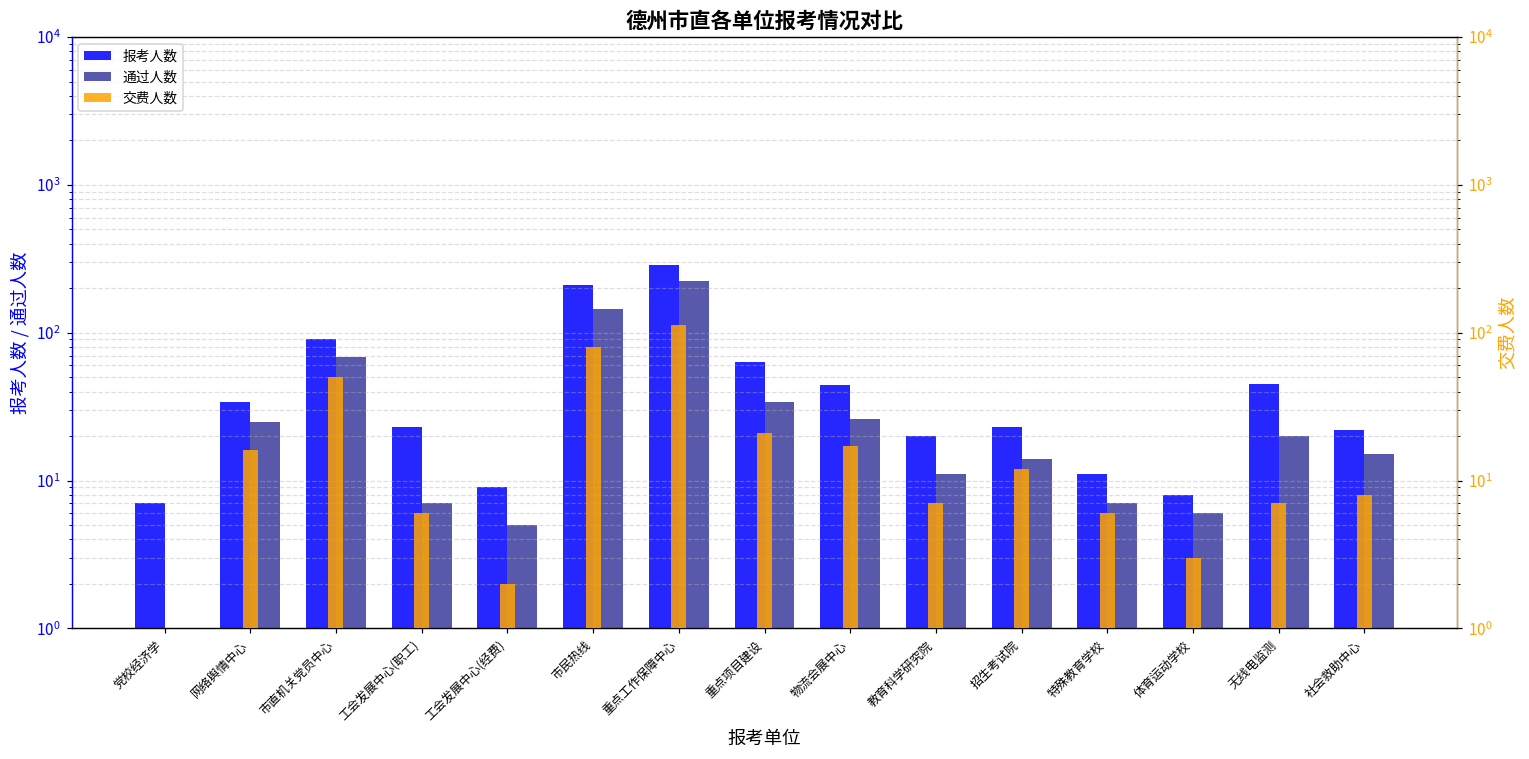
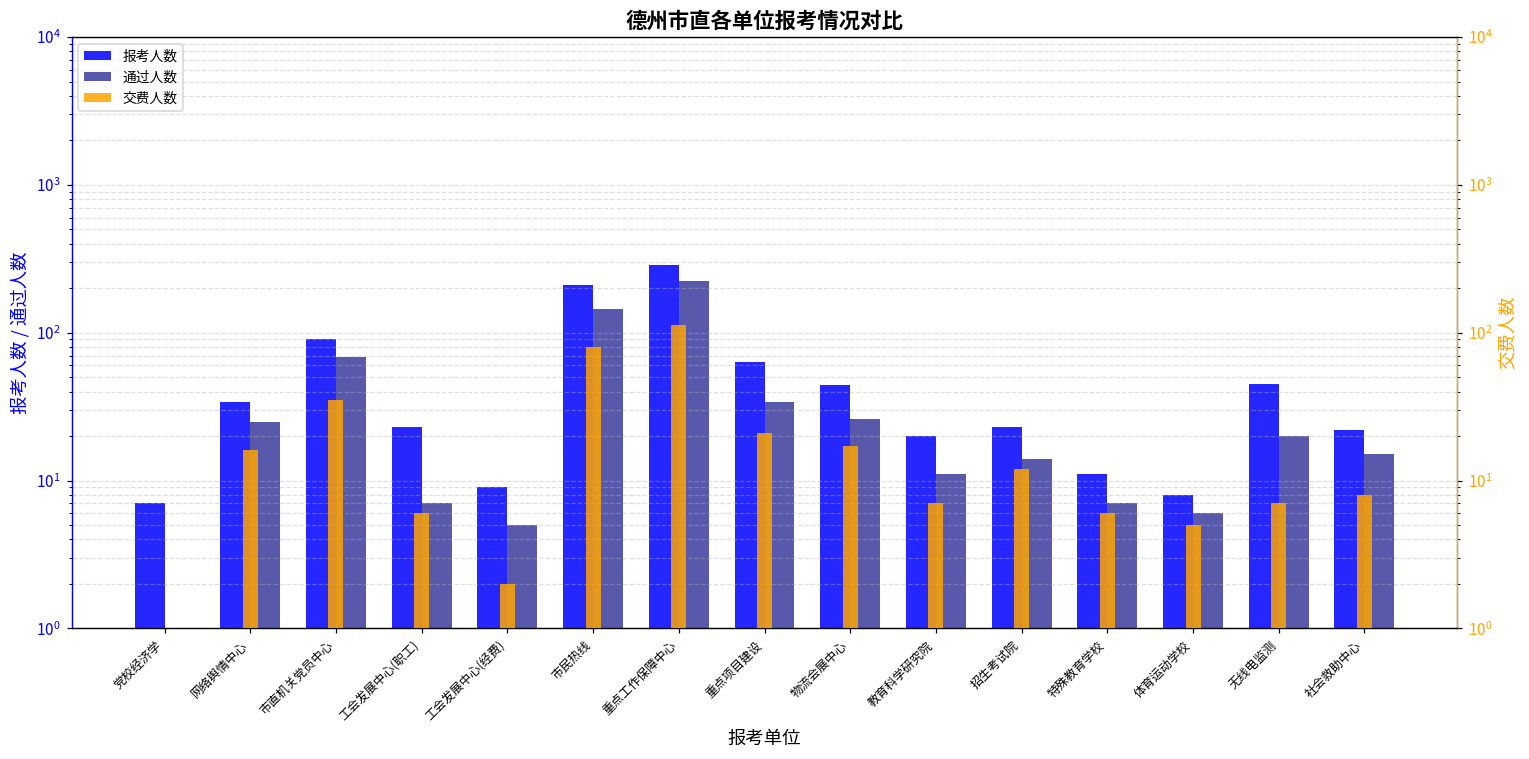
  {
    "报考人数": {
      "党校经济学": 7,
      "网络舆情中心": 34,
      "市直机关党员中心": 90,
      "工会发展中心(职工)": 23,
      "工会发展中心(经费)": 9,
      "市民热线": 210,
      "重点工作保障中心": 290,
      "重点项目建设": 60,
      "物流会展中心": 44,
      "教育科学研究院": 20,
      "招生考试院": 23,
      "特殊教育学校": 11,
      "体育运动学校": 8,
      "无线电监测": 45,
      "社会救助中心": 22
    },
    "通过人数": {
      "党校经济学": 1.0,
      "网络舆情中心": 25,
      "市直机关党员中心": 70,
      "工会发展中心(职工)": 7,
      "工会发展中心(经费)": 5.0,
      "市民热线": 150,
      "重点工作保障中心": 220,
      "重点项目建设": 34,
      "物流会展中心": 26,
      "教育科学研究院": 11,
      "招生考试院": 14,
      "特殊教育学校": 7,
      "体育运动学校": 6,
      "无线电监测": 20,
      "社会救助中心": 15
    },
    "交费人数": {
      "党校经济学": 1,
      "网络舆情中心": 16,
-     "市直机关党员中心": 50,
+     "市直机关党员中心": 35,
      "工会发展中心(职工)": 6,
      "工会发展中心(经费)": 2,
      "市民热线": 80,
      "重点工作保障中心": 110,
      "重点项目建设": 21,
      "物流会展中心": 17,
      "教育科学研究院": 7,
      "招生考试院": 12,
      "特殊教育学校": 6,
-     "体育运动学校": 3,
+     "体育运动学校": 5,
      "无线电监测": 7,
      "社会救助中心": 8
    }
  }
